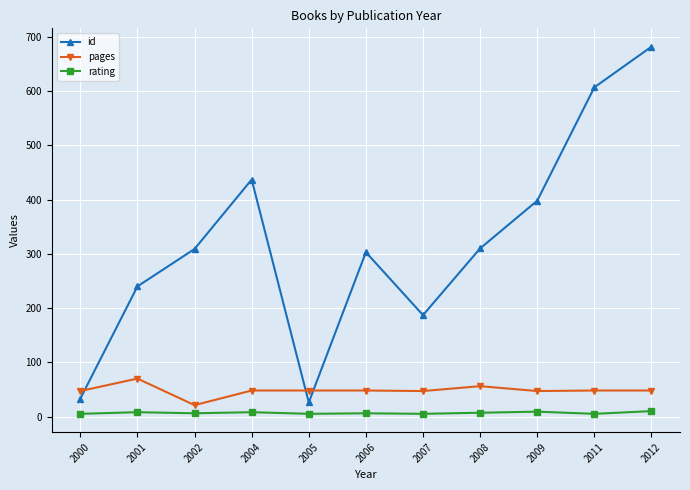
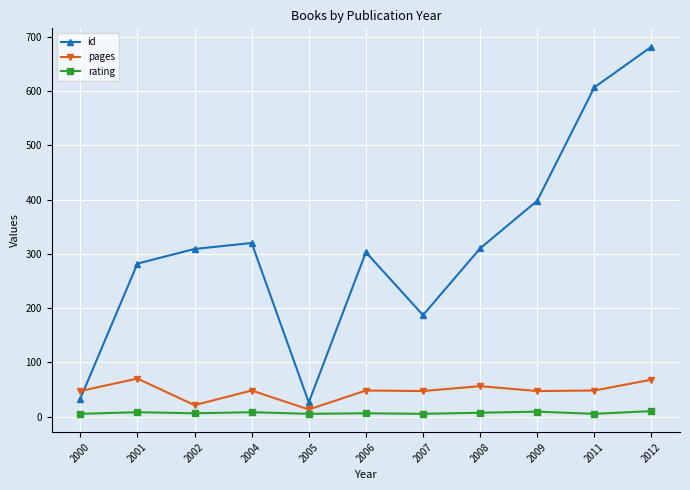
  {
    "id": {
      "2000": 30,
-     "2001": 240,
+     "2001": 280,
      "2002": 310,
-     "2004": 440,
+     "2004": 320,
      "2005": 30,
      "2006": 300,
      "2007": 190,
      "2008": 310,
      "2009": 400,
      "2011": 610,
      "2012": 680
    },
    "pages": {
      "2000": 50,
      "2001": 70,
      "2002": 20,
      "2004": 50,
-     "2005": 50,
+     "2005": 10,
      "2006": 50,
      "2007": 50,
      "2008": 60,
      "2009": 50,
      "2011": 50,
-     "2012": 50
+     "2012": 70
    },
    "rating": {
      "2000": 10,
      "2001": 10,
      "2002": 10,
      "2004": 10,
      "2005": 10,
      "2006": 10,
      "2007": 10,
      "2008": 10,
      "2009": 10,
      "2011": 10,
      "2012": 10
    }
  }
